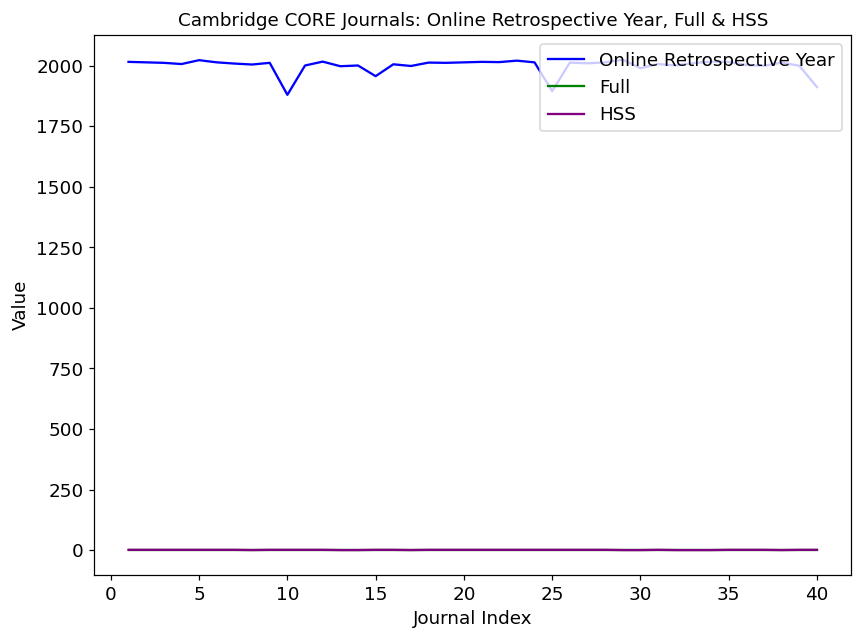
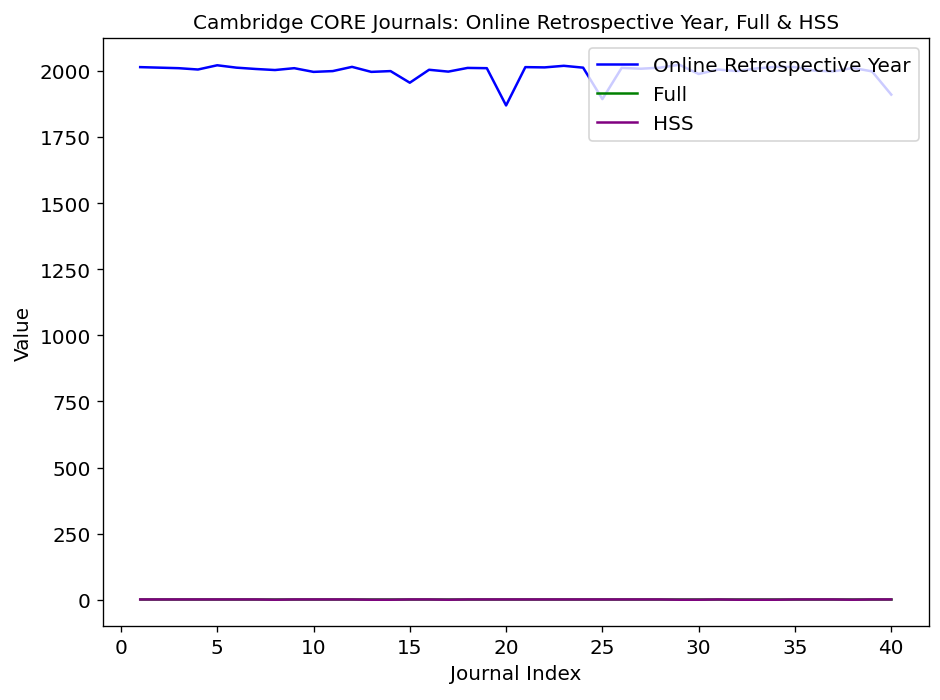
  {
    "Online Retrospective Year": {
      "5": 2020,
-     "10": 1880,
+     "10": 2000,
      "15": 1960,
-     "20": 2010
+     "20": 1870
    },
    "HSS": {
      "5": 0,
      "10": 0,
      "15": 0,
      "20": 0,
      "25": 0,
      "30": 0,
      "35": 0,
      "40": 0
    }
  }
